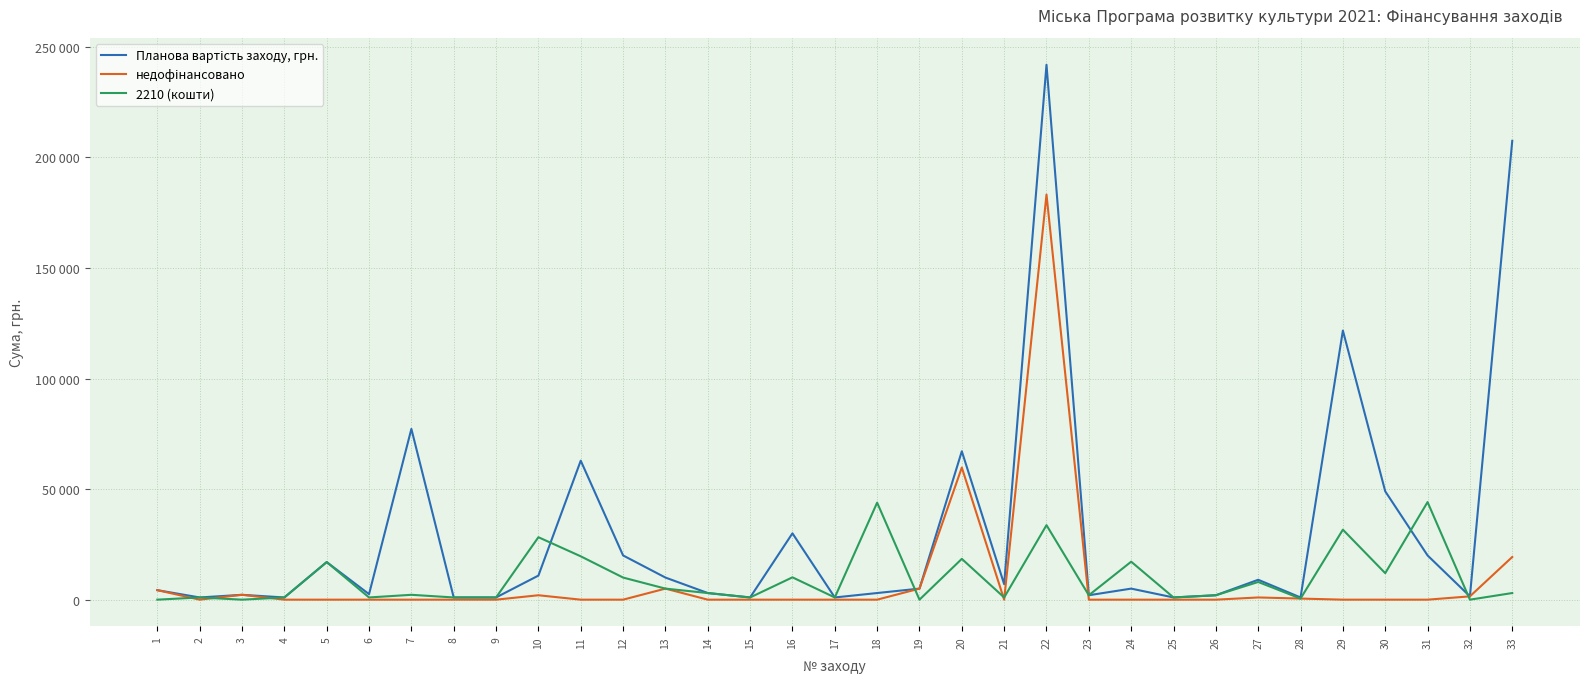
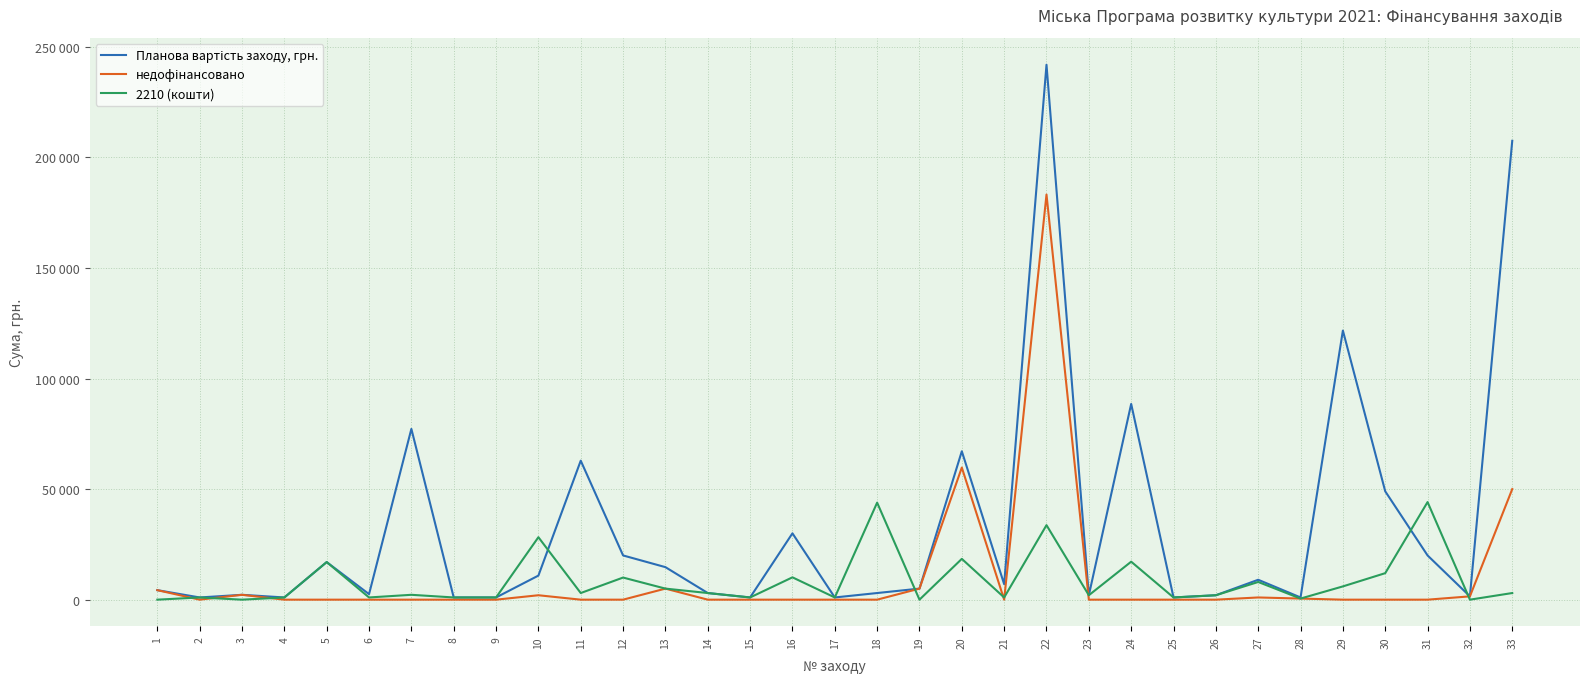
  {
    "Планова вартість заходу, грн.": {
      "6": 3000,
      "7": 77000,
      "10": 11000,
      "11": 63000,
      "12": 20000,
-     "13": 10000,
+     "13": 15000,
      "16": 30000,
      "18": 3000,
      "20": 67000,
      "21": 7000,
      "22": 242000,
-     "24": 5000,
+     "24": 89000,
      "29": 122000,
      "30": 49000,
      "31": 20000,
      "33": 208000
    },
    "недофінансовано": {
      "5": 0,
      "7": 0,
      "10": 2000,
      "11": 0,
      "12": 0,
      "14": 0,
      "16": 0,
      "18": 0,
      "20": 60000,
      "22": 183000,
      "23": 0,
      "24": 0,
      "26": 0,
      "27": 1000,
      "29": 0,
      "30": 0,
      "31": 0,
-     "33": 19000
+     "33": 50000
    },
    "2210 (кошти)": {
      "1": 0,
      "3": 0,
      "7": 2000,
      "10": 28000,
-     "11": 20000,
+     "11": 3000,
      "12": 10000,
      "16": 10000,
      "18": 44000,
      "19": 0,
      "20": 18000,
      "22": 34000,
      "24": 17000,
-     "29": 32000,
+     "29": 6000,
      "30": 12000,
      "31": 44000,
      "32": 0,
      "33": 3000
    }
  }
